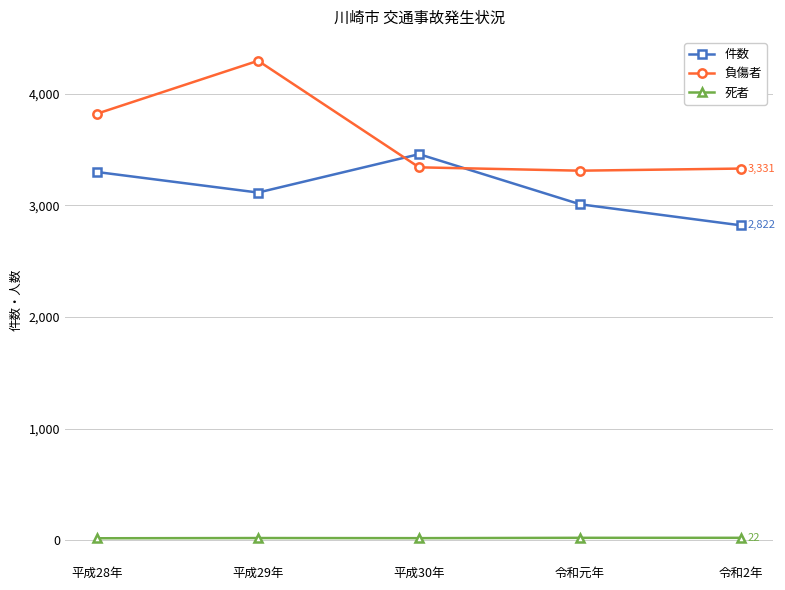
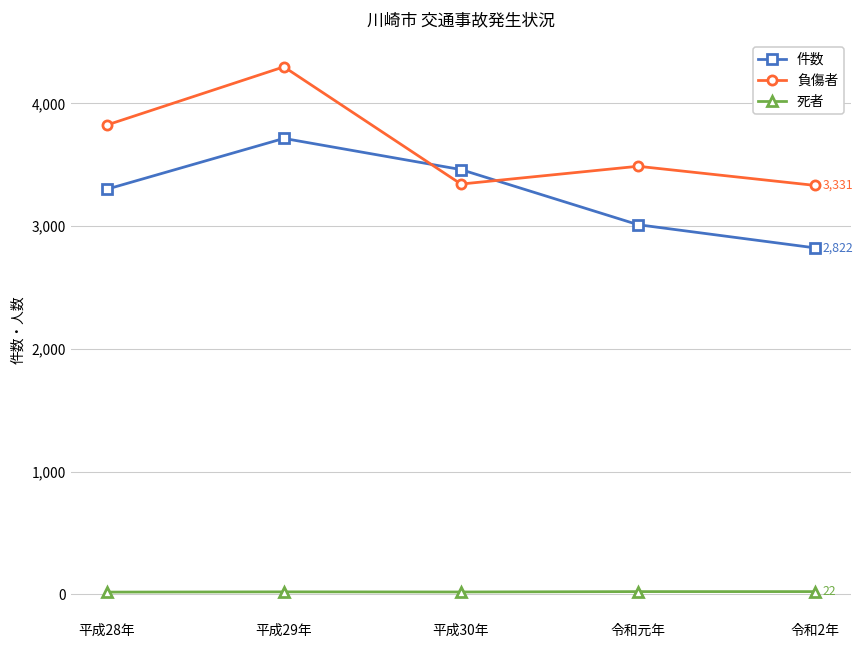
  {
    "件数": {
      "平成28年": "3,300",
-     "平成29年": "3,120",
+     "平成29年": "3,710",
      "平成30年": "3,460",
      "令和元年": "3,010"
    },
    "負傷者": {
      "平成28年": "3,820",
      "平成29年": "4,300",
      "平成30年": "3,340",
-     "令和元年": "3,310"
+     "令和元年": "3,490"
    },
    "死者": {
      "令和2年": "22"
    }
  }
